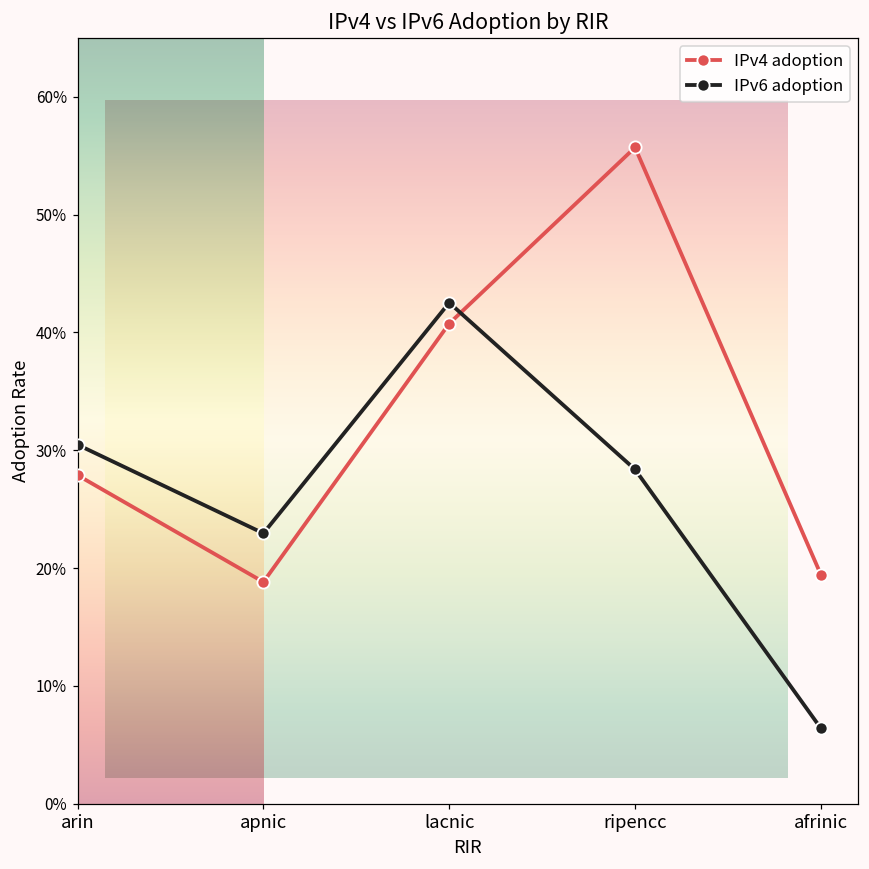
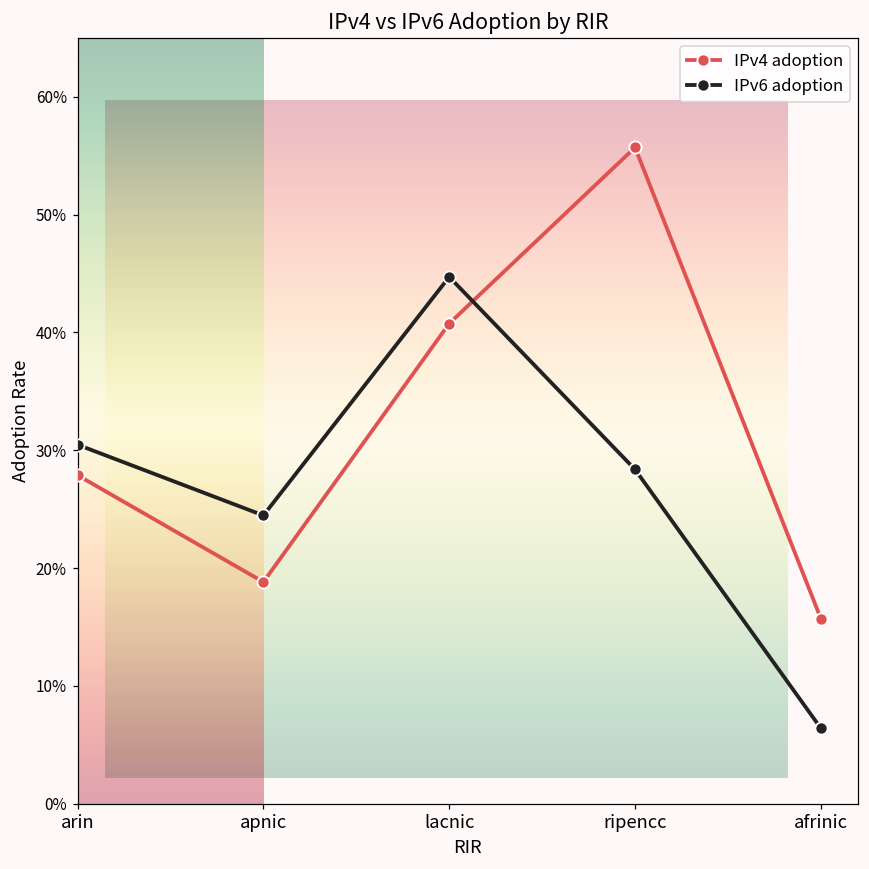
  {
    "IPv4 adoption": {
      "arin": "27.9%",
      "apnic": "18.8%",
      "lacnic": "40.8%",
      "ripencc": "55.7%",
-     "afrinic": "19.5%"
+     "afrinic": "15.7%"
    },
    "IPv6 adoption": {
      "arin": "30.5%",
-     "apnic": "23.0%",
-     "lacnic": "42.5%",
+     "apnic": "24.5%",
+     "lacnic": "44.7%",
      "ripencc": "28.4%",
      "afrinic": "6.4%"
    }
  }
